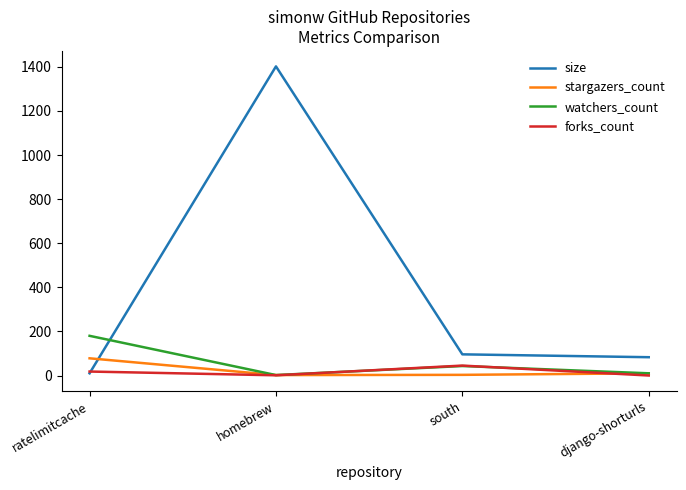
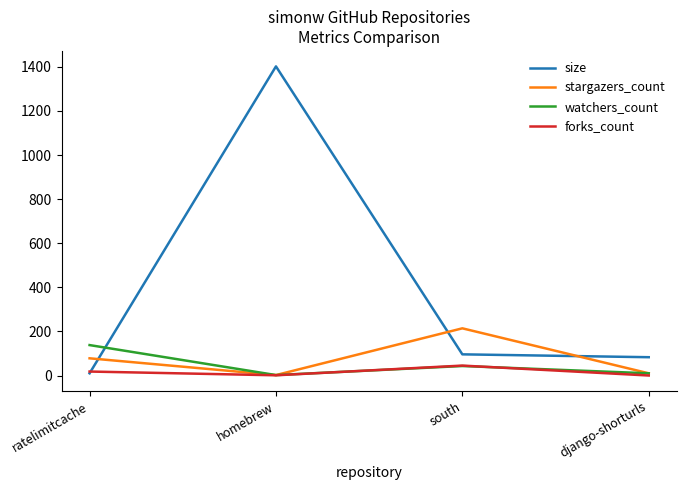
  {
    "size": {
      "homebrew": 1400,
      "south": 100,
      "django-shorturls": 80
    },
    "stargazers_count": {
      "ratelimitcache": 80,
-     "south": 0
+     "south": 210
    },
    "watchers_count": {
-     "ratelimitcache": 180
+     "ratelimitcache": 140
    }
  }
